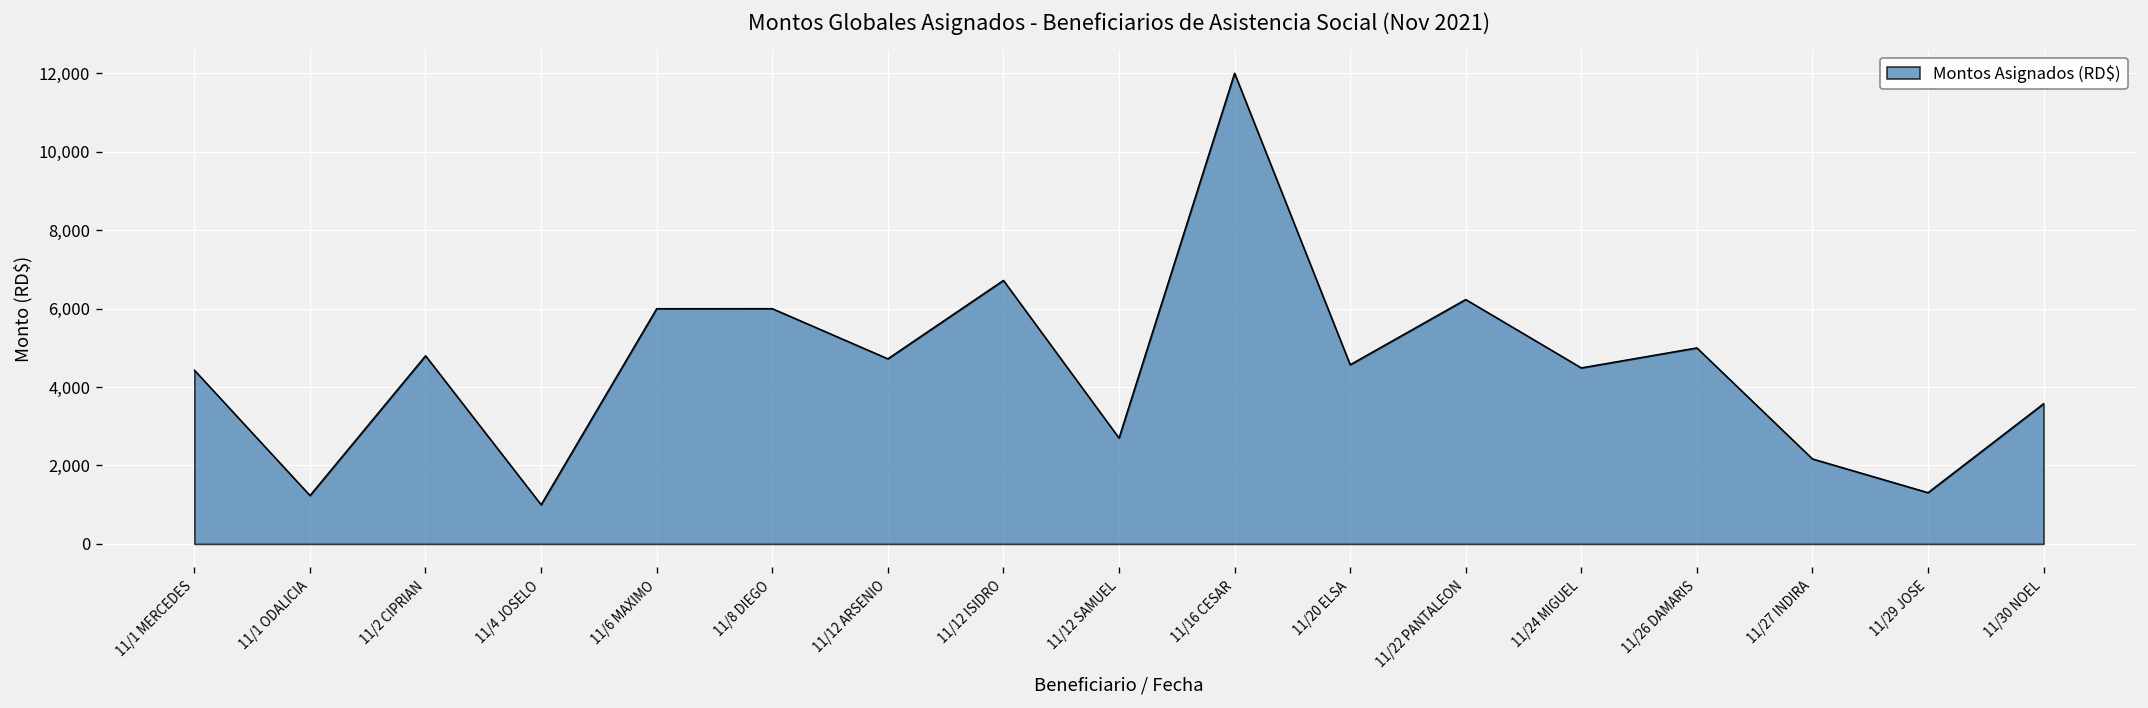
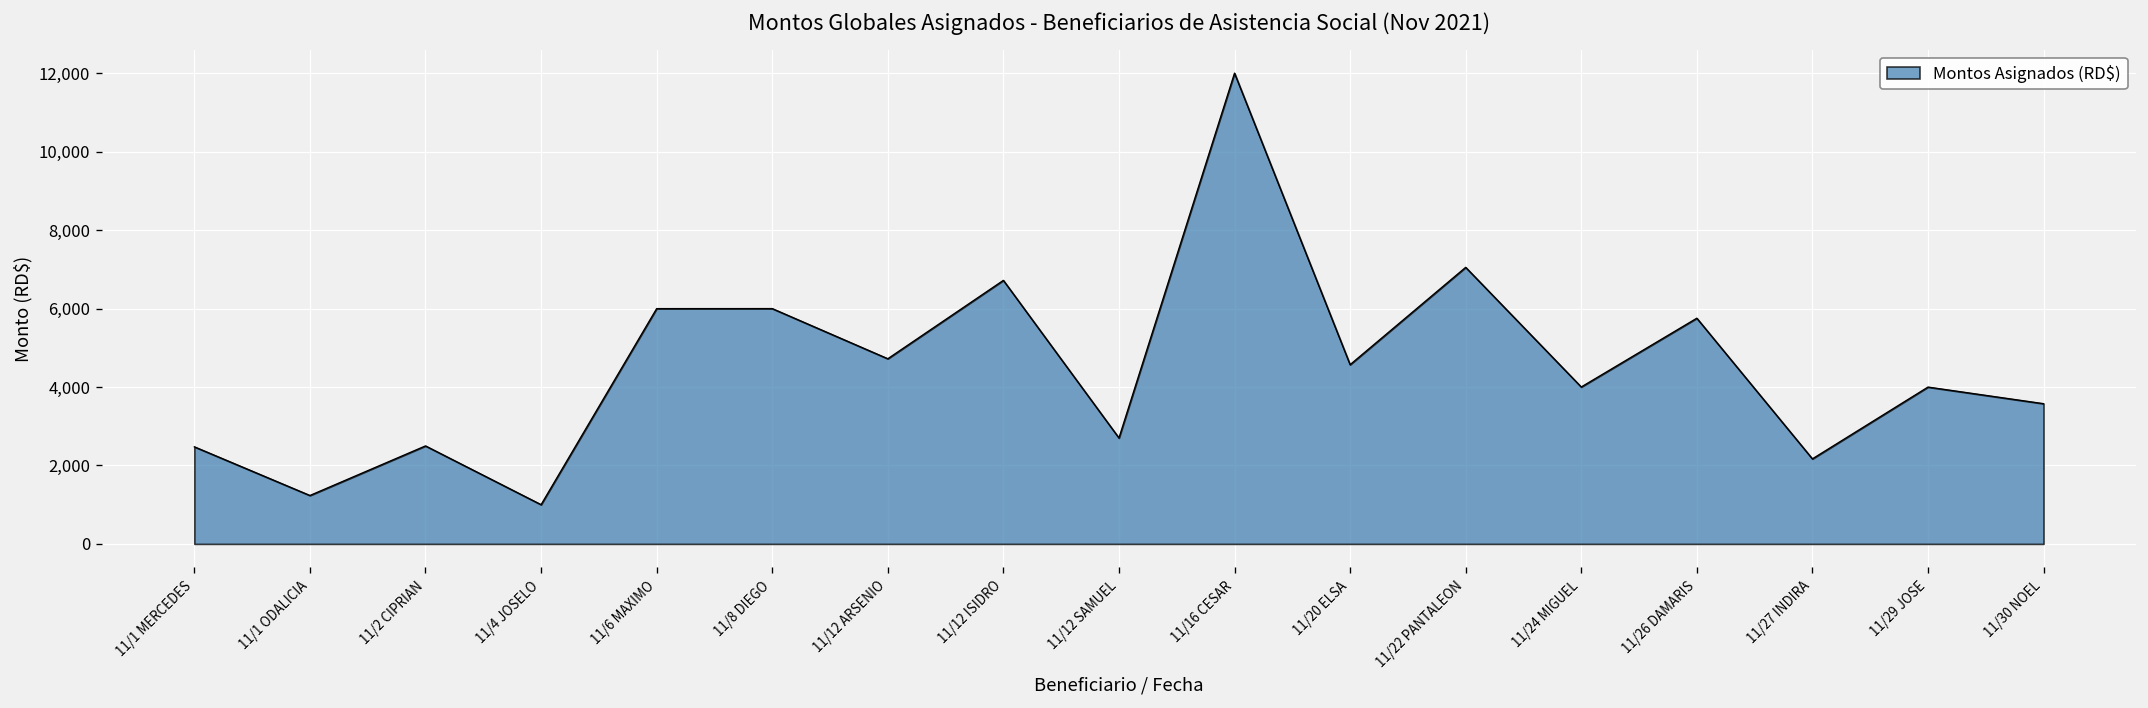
  {
-   "11/1 MERCEDES": "4,400",
+   "11/1 MERCEDES": "2,500",
    "11/1 ODALICIA": "1,200",
-   "11/2 CIPRIAN": "4,800",
+   "11/2 CIPRIAN": "2,500",
    "11/4 JOSELO": "1,000",
    "11/6 MAXIMO": "6,000",
    "11/8 DIEGO": "6,000",
    "11/12 ARSENIO": "4,700",
    "11/12 ISIDRO": "6,700",
    "11/12 SAMUEL": "2,700",
    "11/16 CESAR": "12,000",
    "11/20 ELSA": "4,600",
-   "11/22 PANTALEON": "6,200",
-   "11/24 MIGUEL": "4,500",
-   "11/26 DAMARIS": "5,000",
+   "11/22 PANTALEON": "7,100",
+   "11/24 MIGUEL": "4,000",
+   "11/26 DAMARIS": "5,800",
    "11/27 INDIRA": "2,200",
-   "11/29 JOSE": "1,300",
+   "11/29 JOSE": "4,000",
    "11/30 NOEL": "3,600"
  }
